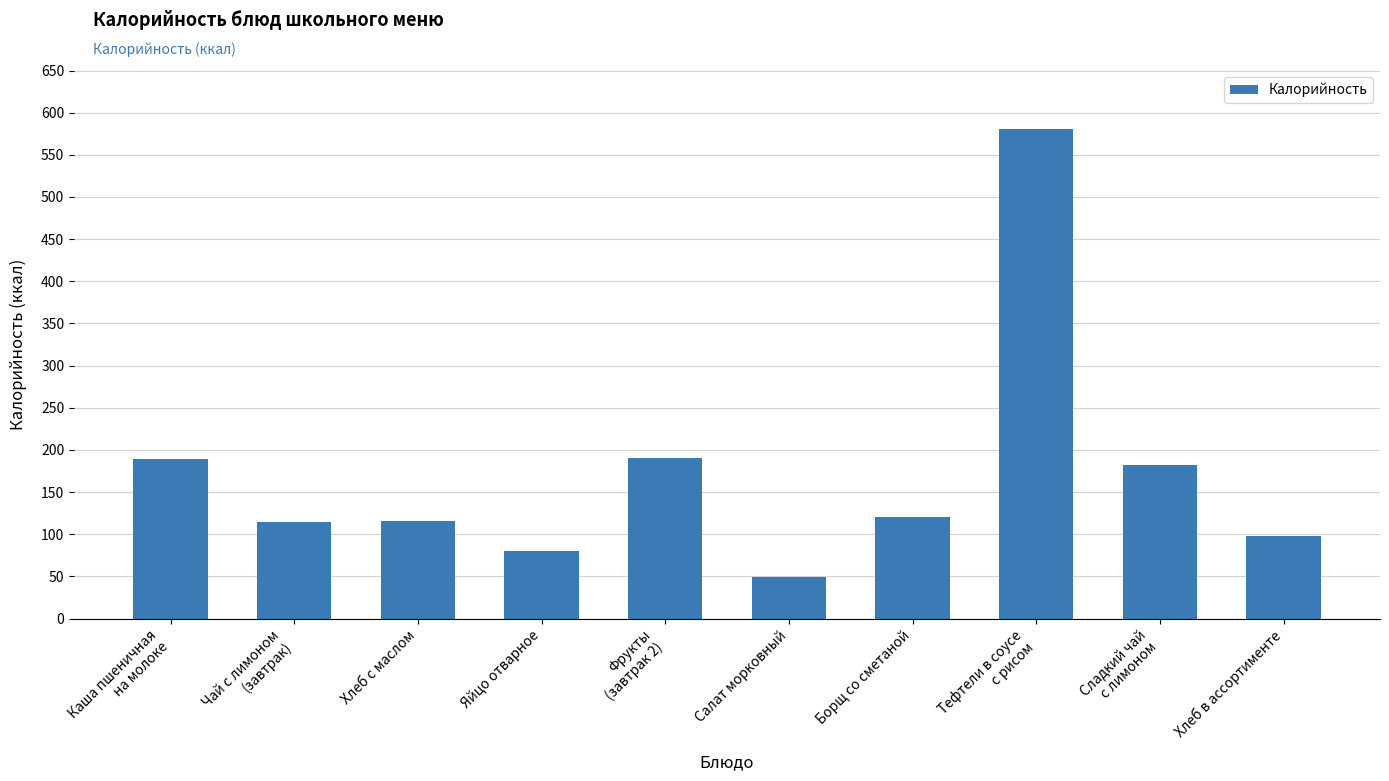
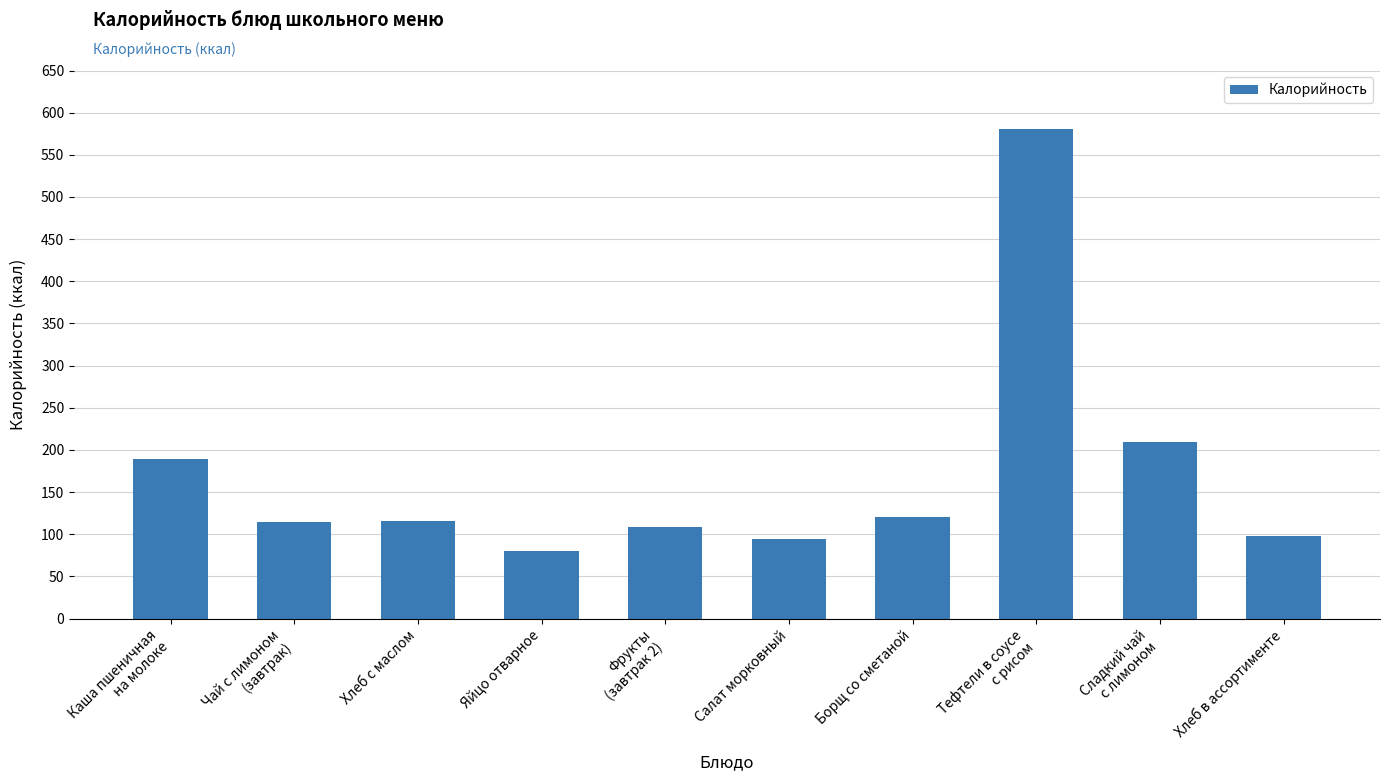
  {
    "Каша пшеничная на молоке": 190,
    "Чай с лимоном (завтрак)": 120,
    "Хлеб с маслом": 120,
    "Яйцо отварное": 80,
-   "Фрукты (завтрак 2)": 190,
-   "Салат морковный": 50,
+   "Фрукты (завтрак 2)": 110,
+   "Салат морковный": 100,
    "Борщ со сметаной": 120,
    "Тефтели в соусе с рисом": 580,
-   "Сладкий чай с лимоном": 180,
+   "Сладкий чай с лимоном": 210,
    "Хлеб в ассортименте": 100
  }
